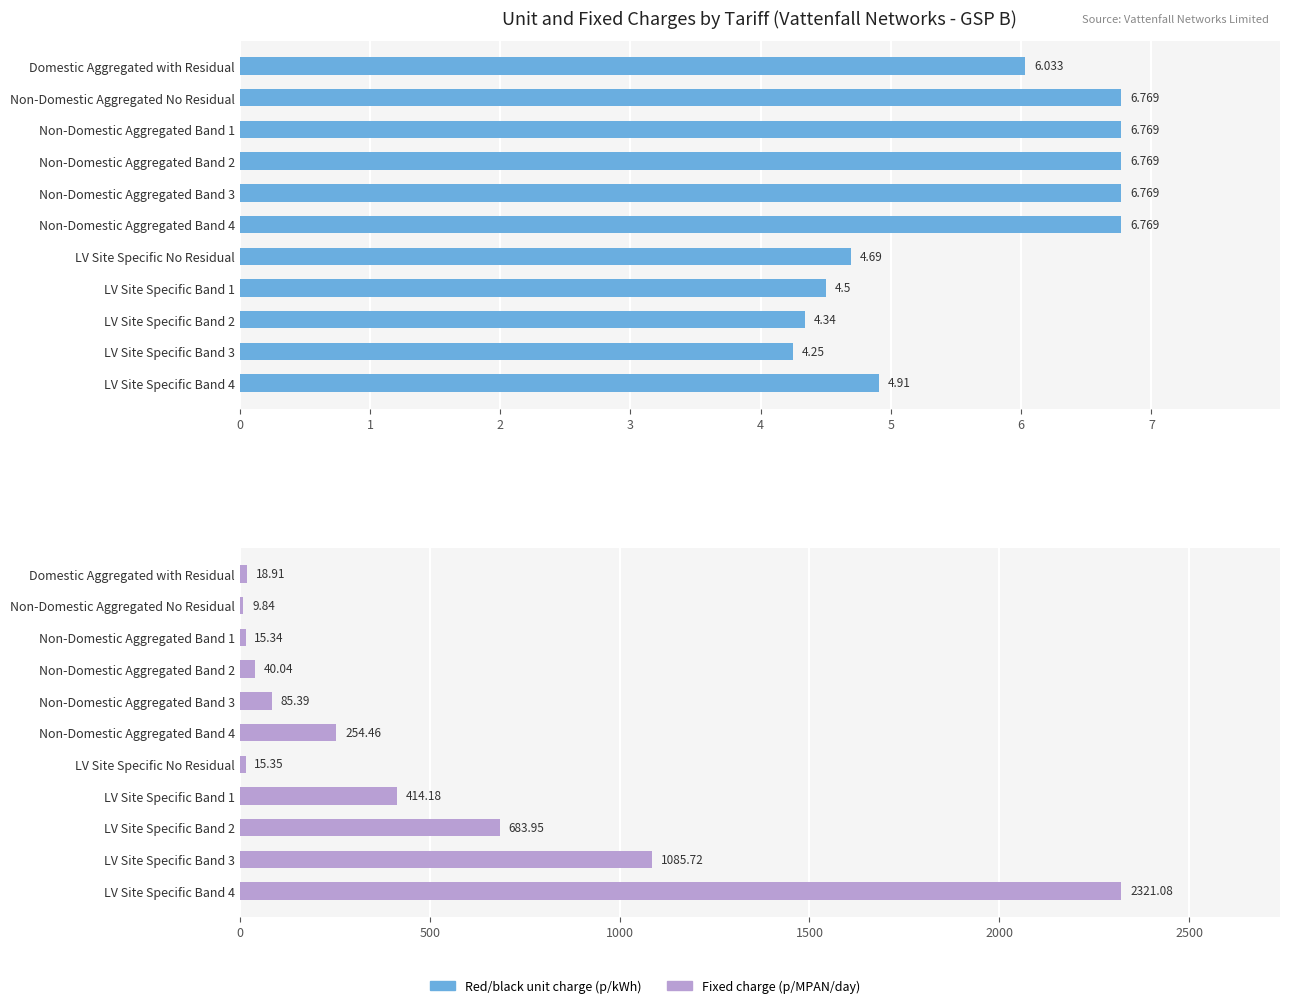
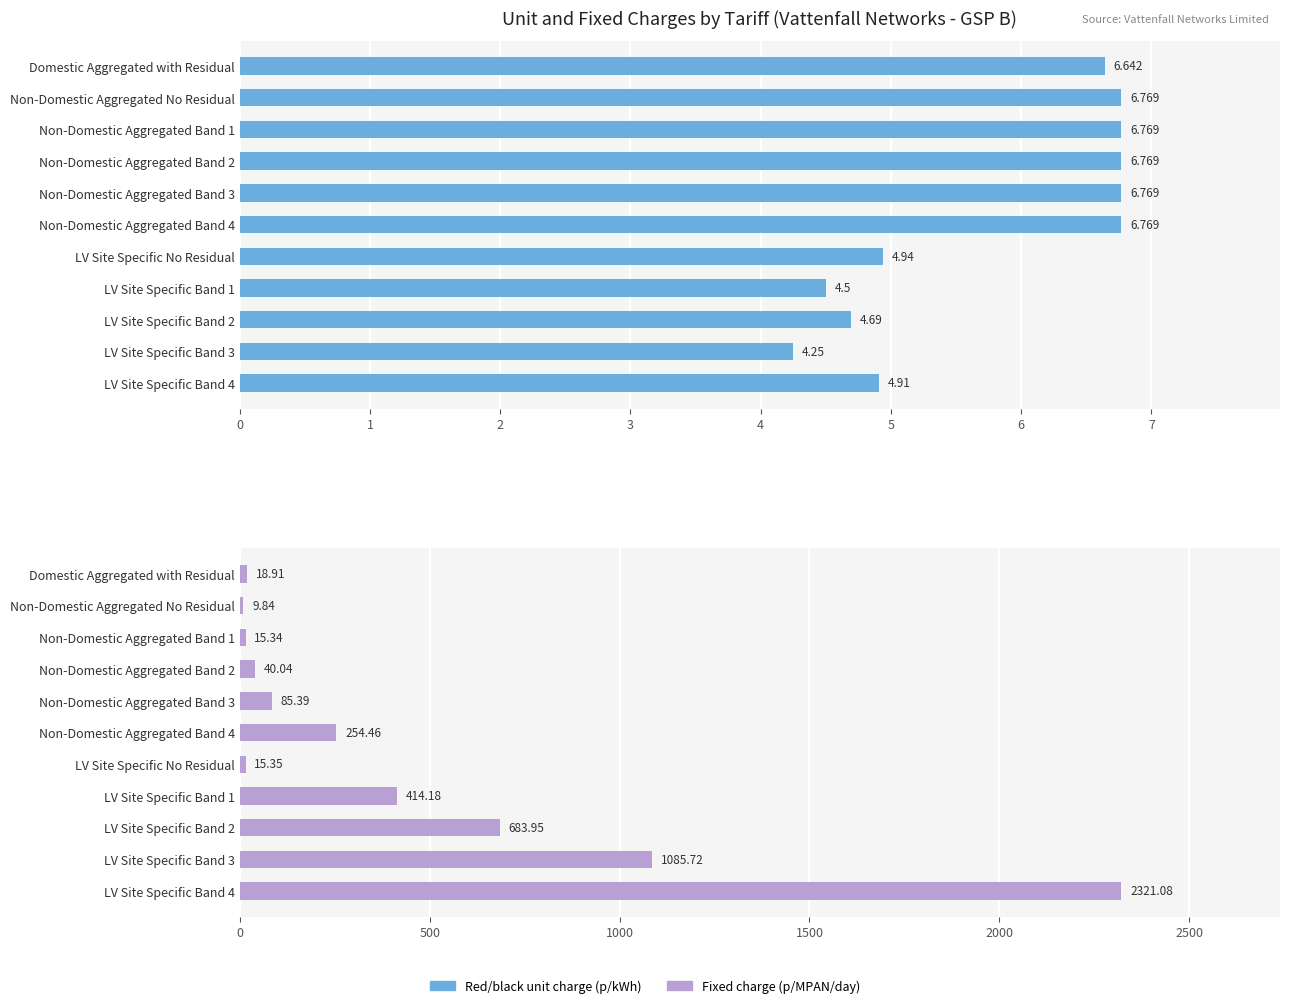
  {
    "Unit and Fixed Charges by Tariff (Vattenfall Networks - GSP B)": {
-     "Domestic Aggregated with Residual": 6.033,
+     "Domestic Aggregated with Residual": 6.642,
      "Non-Domestic Aggregated No Residual": 6.769,
      "Non-Domestic Aggregated Band 1": 6.769,
      "Non-Domestic Aggregated Band 2": 6.769,
      "Non-Domestic Aggregated Band 3": 6.769,
      "Non-Domestic Aggregated Band 4": 6.769,
-     "LV Site Specific No Residual": 4.69,
+     "LV Site Specific No Residual": 4.94,
      "LV Site Specific Band 1": 4.5,
-     "LV Site Specific Band 2": 4.34,
+     "LV Site Specific Band 2": 4.69,
      "LV Site Specific Band 3": 4.25,
      "LV Site Specific Band 4": 4.91
    }
  }
